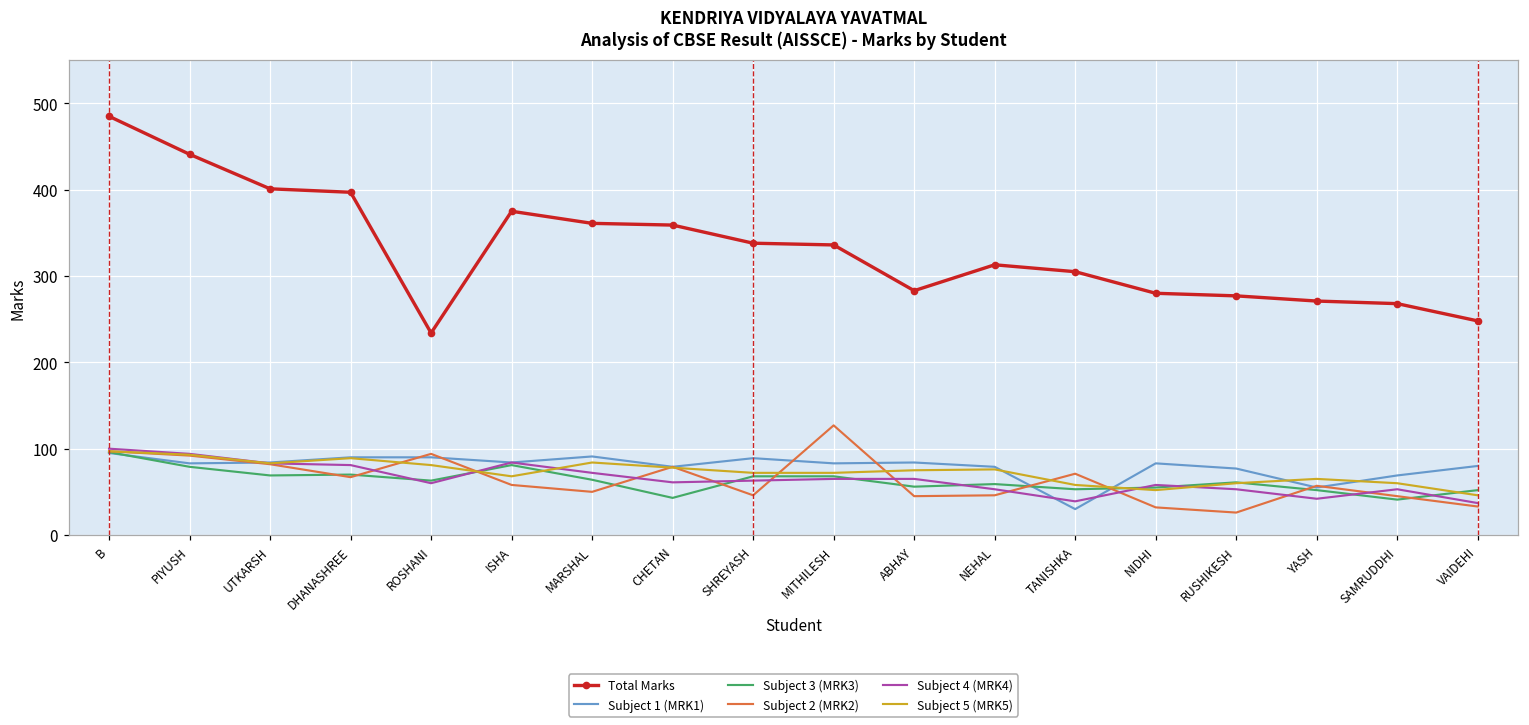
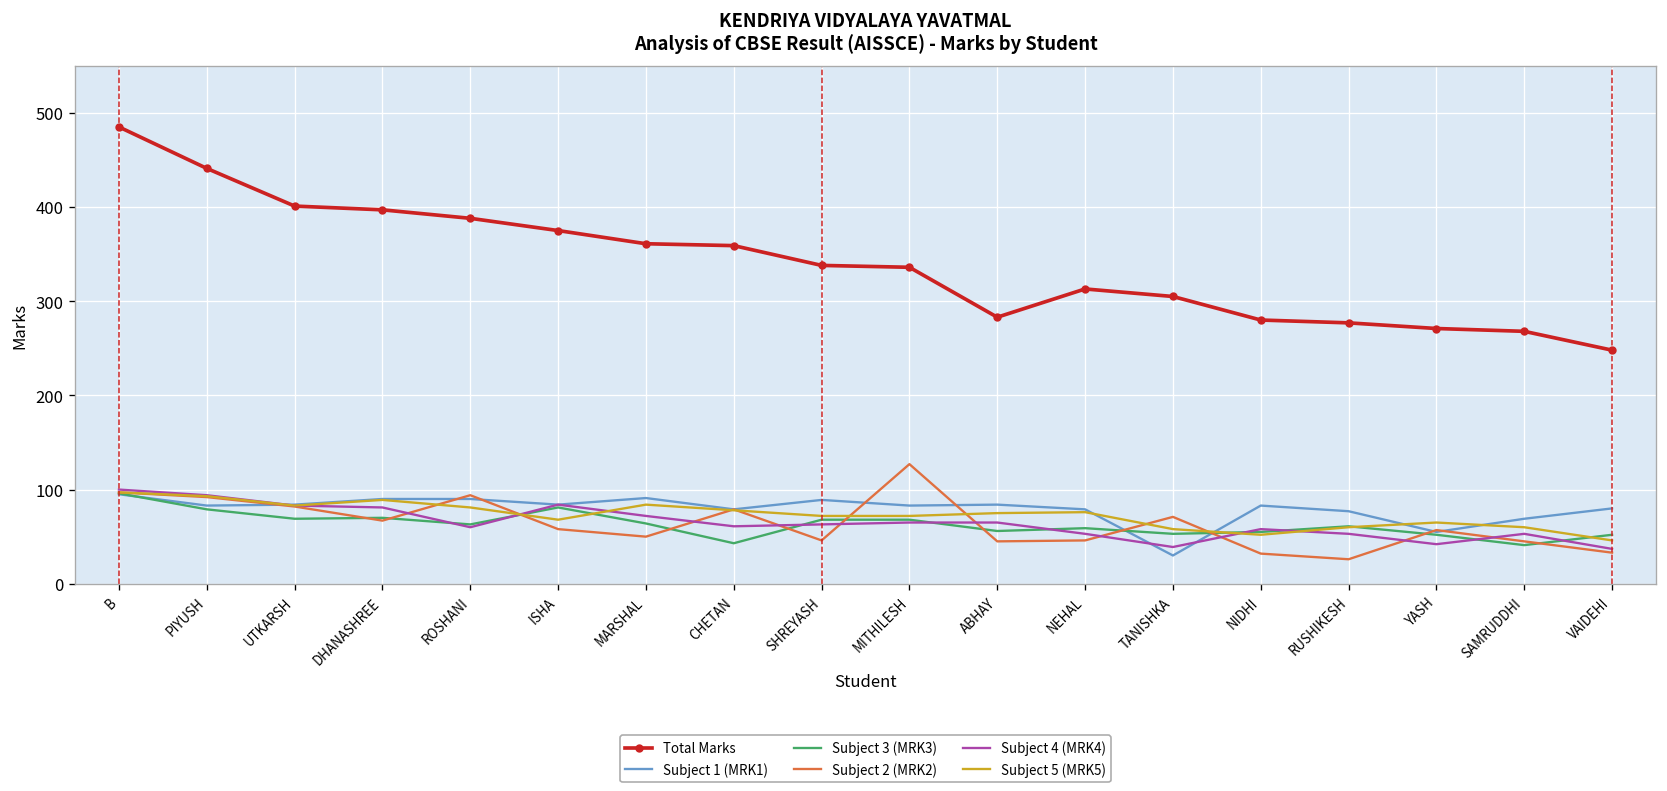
  {
    "Total Marks": {
      "B": 490,
      "PIYUSH": 440,
      "UTKARSH": 400,
      "DHANASHREE": 400,
-     "ROSHANI": 230,
+     "ROSHANI": 390,
      "ISHA": 380,
      "MARSHAL": 360,
      "CHETAN": 360,
      "SHREYASH": 340,
      "MITHILESH": 340,
      "ABHAY": 280,
      "NEHAL": 310,
      "TANISHKA": 310,
      "NIDHI": 280,
      "RUSHIKESH": 280,
      "YASH": 270,
      "SAMRUDDHI": 270,
      "VAIDEHI": 250
    },
    "Subject 1 (MRK1)": {
      "PIYUSH": 80,
      "ROSHANI": 90,
      "MARSHAL": 90,
      "SHREYASH": 90,
      "MITHILESH": 80,
      "ABHAY": 80,
      "TANISHKA": 30,
      "NIDHI": 80,
      "RUSHIKESH": 80,
      "SAMRUDDHI": 70,
      "VAIDEHI": 80
    },
    "Subject 3 (MRK3)": {
      "PIYUSH": 80,
      "UTKARSH": 70,
      "MARSHAL": 60,
      "CHETAN": 40,
      "SHREYASH": 70,
      "ABHAY": 60,
      "NEHAL": 60,
      "TANISHKA": 50,
      "SAMRUDDHI": 40,
      "VAIDEHI": 50
    },
    "Subject 2 (MRK2)": {
      "ROSHANI": 90,
      "ISHA": 60,
      "MARSHAL": 50,
      "SHREYASH": 50,
      "MITHILESH": 130,
      "ABHAY": 50,
      "NEHAL": 50,
      "TANISHKA": 70,
      "NIDHI": 30,
      "RUSHIKESH": 30,
      "SAMRUDDHI": 50,
      "VAIDEHI": 30
    },
    "Subject 4 (MRK4)": {
      "DHANASHREE": 80,
      "MARSHAL": 70,
      "CHETAN": 60,
      "SHREYASH": 60,
      "ABHAY": 70,
      "NEHAL": 50,
      "TANISHKA": 40,
      "RUSHIKESH": 50,
      "YASH": 40,
      "SAMRUDDHI": 50,
      "VAIDEHI": 40
    },
    "Subject 5 (MRK5)": {
      "ROSHANI": 80,
      "ISHA": 70,
      "MARSHAL": 80,
      "SHREYASH": 70,
      "MITHILESH": 70,
      "ABHAY": 80,
      "TANISHKA": 60,
      "YASH": 70,
      "SAMRUDDHI": 60,
      "VAIDEHI": 50
    }
  }
